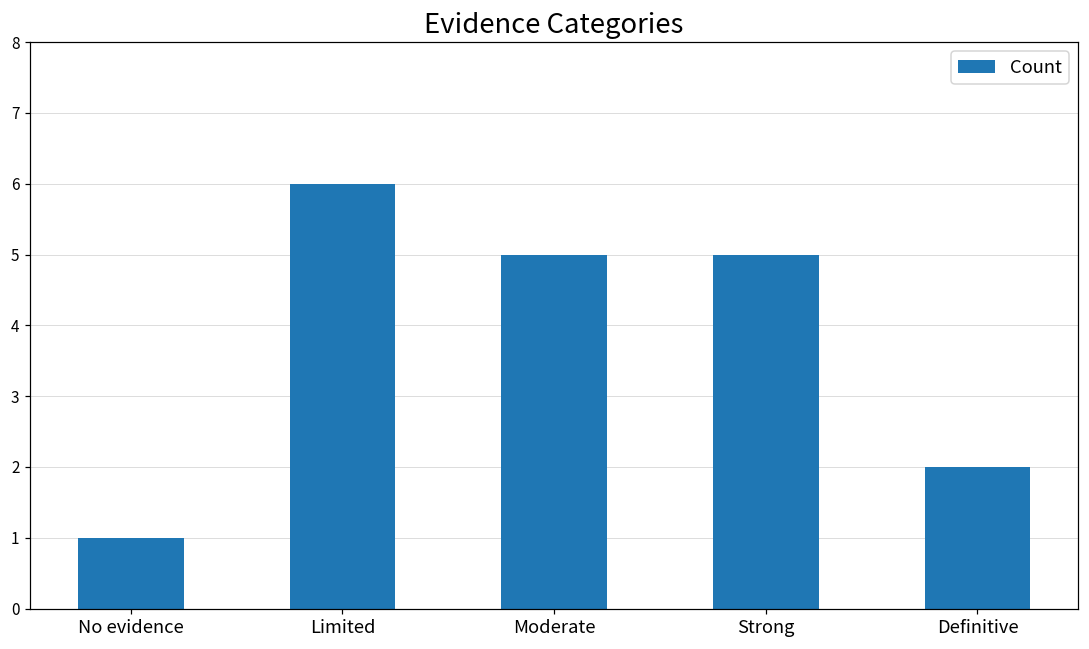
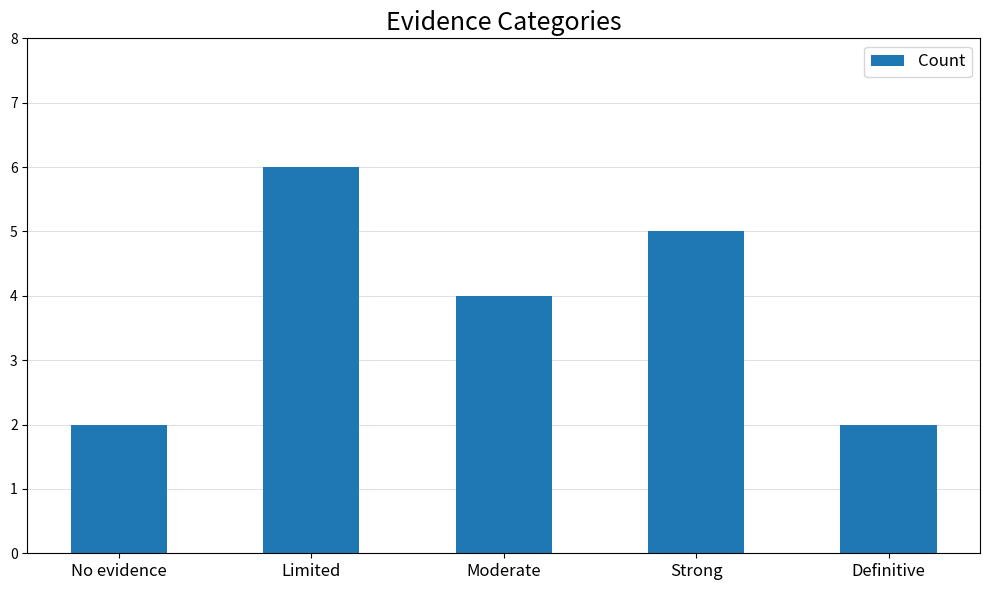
  {
-   "No evidence": 1,
+   "No evidence": 2,
    "Limited": 6,
-   "Moderate": 5,
+   "Moderate": 4,
    "Strong": 5,
    "Definitive": 2
  }
